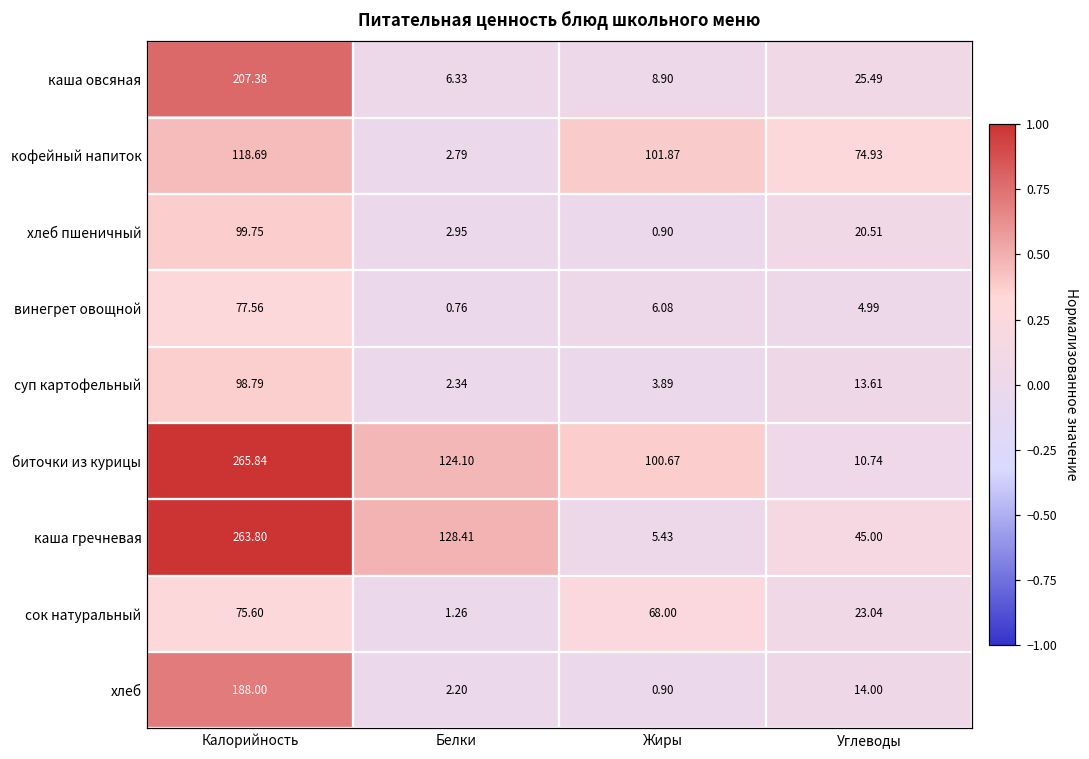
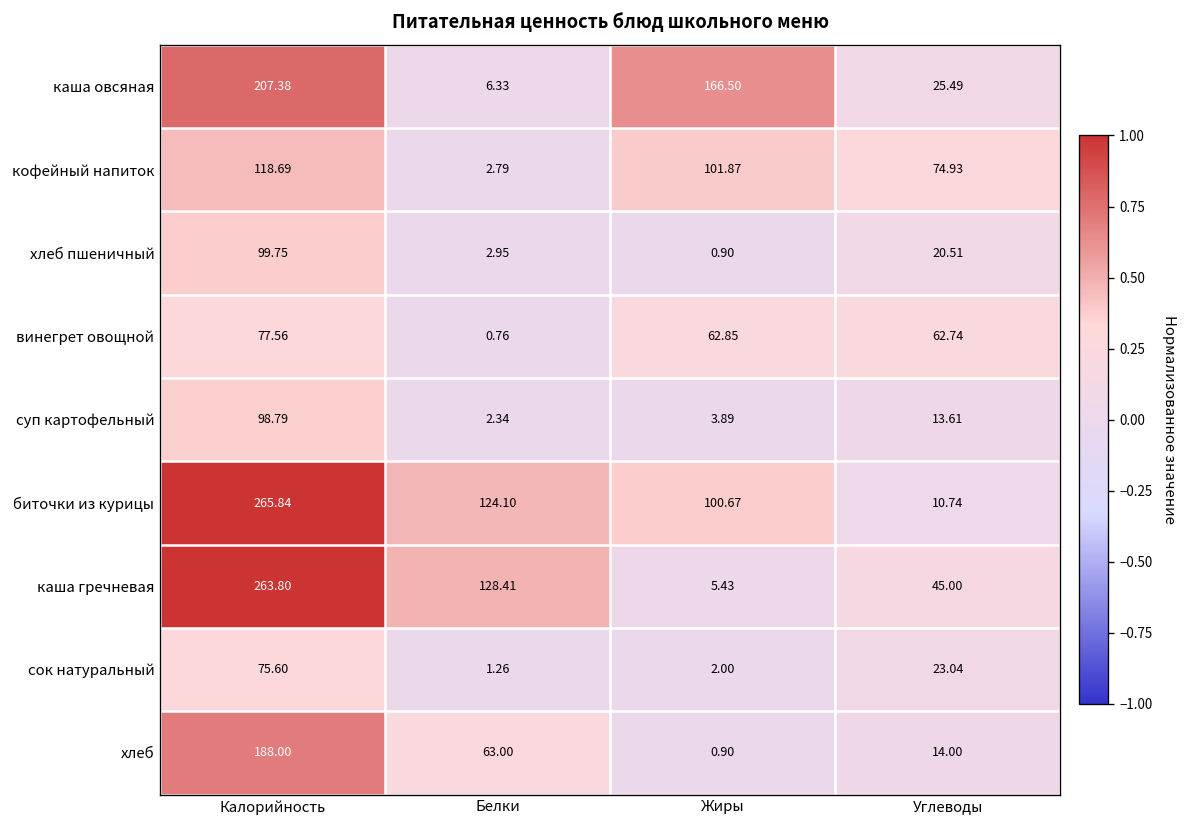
  {
    "каша овсяная": {
      "Калорийность": 207.38,
      "Белки": 6.33,
-     "Жиры": 8.90,
+     "Жиры": 166.50,
      "Углеводы": 25.49
    },
    "кофейный напиток": {
      "Калорийность": 118.69,
      "Белки": 2.79,
      "Жиры": 101.87,
      "Углеводы": 74.93
    },
    "хлеб пшеничный": {
      "Калорийность": 99.75,
      "Белки": 2.95,
      "Жиры": 0.90,
      "Углеводы": 20.51
    },
    "винегрет овощной": {
      "Калорийность": 77.56,
      "Белки": 0.76,
-     "Жиры": 6.08,
-     "Углеводы": 4.99
+     "Жиры": 62.85,
+     "Углеводы": 62.74
    },
    "суп картофельный": {
      "Калорийность": 98.79,
      "Белки": 2.34,
      "Жиры": 3.89,
      "Углеводы": 13.61
    },
    "биточки из курицы": {
      "Калорийность": 265.84,
      "Белки": 124.10,
      "Жиры": 100.67,
      "Углеводы": 10.74
    },
    "каша гречневая": {
      "Калорийность": 263.80,
      "Белки": 128.41,
      "Жиры": 5.43,
      "Углеводы": 45.00
    },
    "сок натуральный": {
      "Калорийность": 75.60,
      "Белки": 1.26,
-     "Жиры": 68.00,
+     "Жиры": 2.00,
      "Углеводы": 23.04
    },
    "хлеб": {
      "Калорийность": 188.00,
-     "Белки": 2.20,
+     "Белки": 63.00,
      "Жиры": 0.90,
      "Углеводы": 14.00
    }
  }
